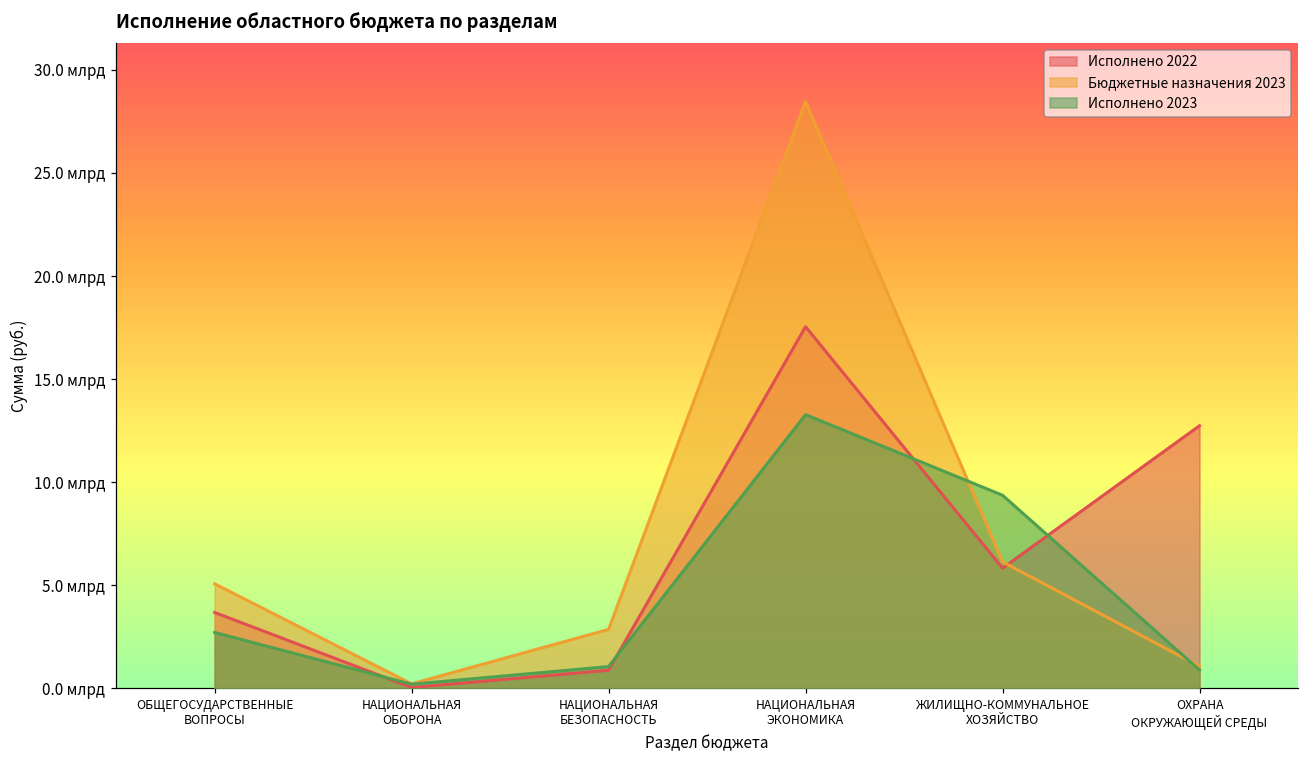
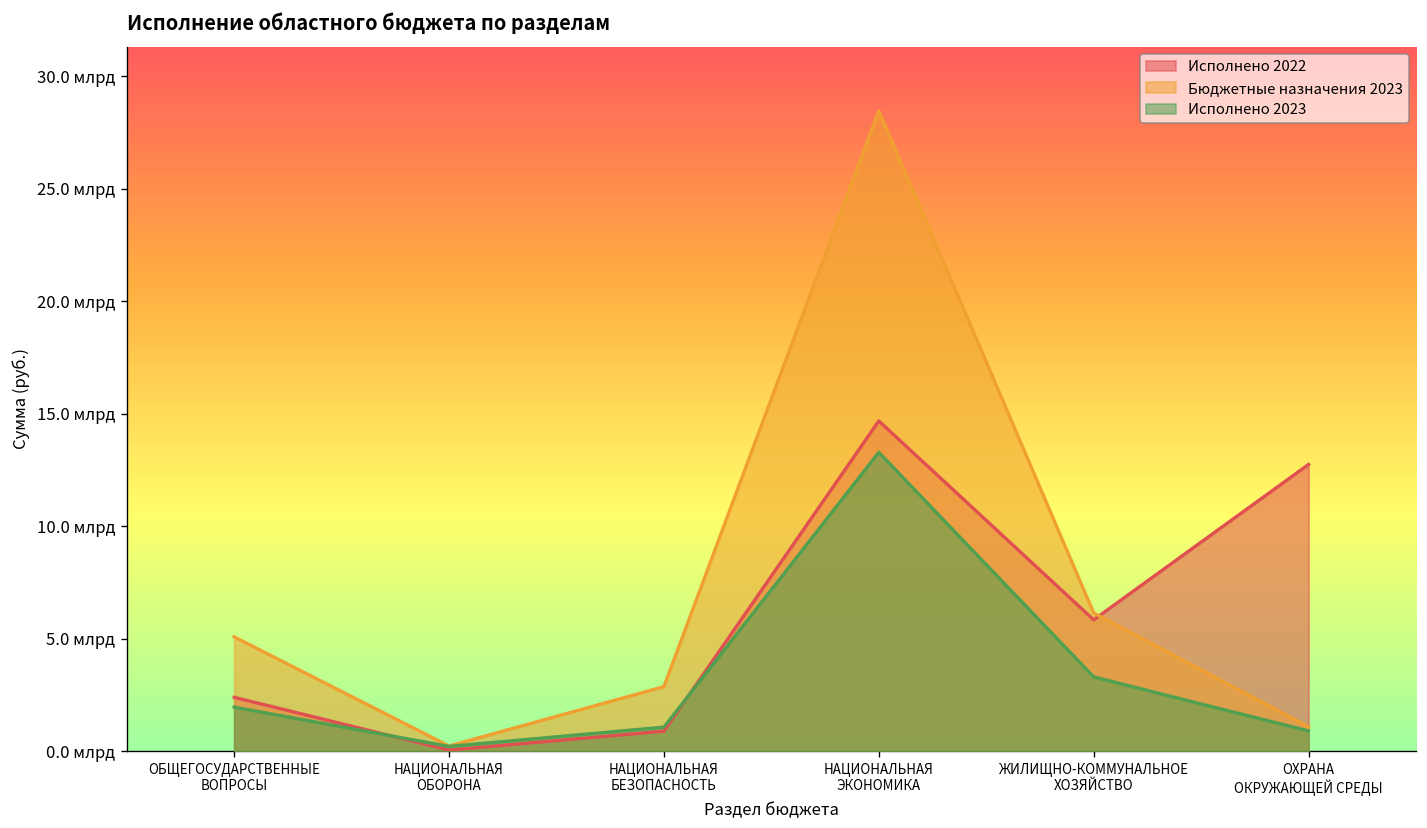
  {
    "Исполнено 2022": {
-     "ОБЩЕГОСУДАРСТВЕННЫЕ ВОПРОСЫ": "3.7 млрд",
+     "ОБЩЕГОСУДАРСТВЕННЫЕ ВОПРОСЫ": "2.4 млрд",
      "НАЦИОНАЛЬНАЯ ОБОРОНА": "0.0 млрд",
      "НАЦИОНАЛЬНАЯ БЕЗОПАСНОСТЬ": "0.9 млрд",
-     "НАЦИОНАЛЬНАЯ ЭКОНОМИКА": "17.5 млрд",
+     "НАЦИОНАЛЬНАЯ ЭКОНОМИКА": "14.7 млрд",
      "ЖИЛИЩНО-КОММУНАЛЬНОЕ ХОЗЯЙСТВО": "5.8 млрд",
      "ОХРАНА ОКРУЖАЮЩЕЙ СРЕДЫ": "12.7 млрд"
    },
    "Бюджетные назначения 2023": {
      "ОБЩЕГОСУДАРСТВЕННЫЕ ВОПРОСЫ": "5.1 млрд",
      "НАЦИОНАЛЬНАЯ БЕЗОПАСНОСТЬ": "2.9 млрд",
      "НАЦИОНАЛЬНАЯ ЭКОНОМИКА": "28.5 млрд",
      "ЖИЛИЩНО-КОММУНАЛЬНОЕ ХОЗЯЙСТВО": "6.1 млрд",
      "ОХРАНА ОКРУЖАЮЩЕЙ СРЕДЫ": "1.1 млрд"
    },
    "Исполнено 2023": {
-     "ОБЩЕГОСУДАРСТВЕННЫЕ ВОПРОСЫ": "2.7 млрд",
+     "ОБЩЕГОСУДАРСТВЕННЫЕ ВОПРОСЫ": "2.0 млрд",
      "НАЦИОНАЛЬНАЯ БЕЗОПАСНОСТЬ": "1.1 млрд",
      "НАЦИОНАЛЬНАЯ ЭКОНОМИКА": "13.3 млрд",
-     "ЖИЛИЩНО-КОММУНАЛЬНОЕ ХОЗЯЙСТВО": "9.4 млрд",
+     "ЖИЛИЩНО-КОММУНАЛЬНОЕ ХОЗЯЙСТВО": "3.3 млрд",
      "ОХРАНА ОКРУЖАЮЩЕЙ СРЕДЫ": "0.9 млрд"
    }
  }
